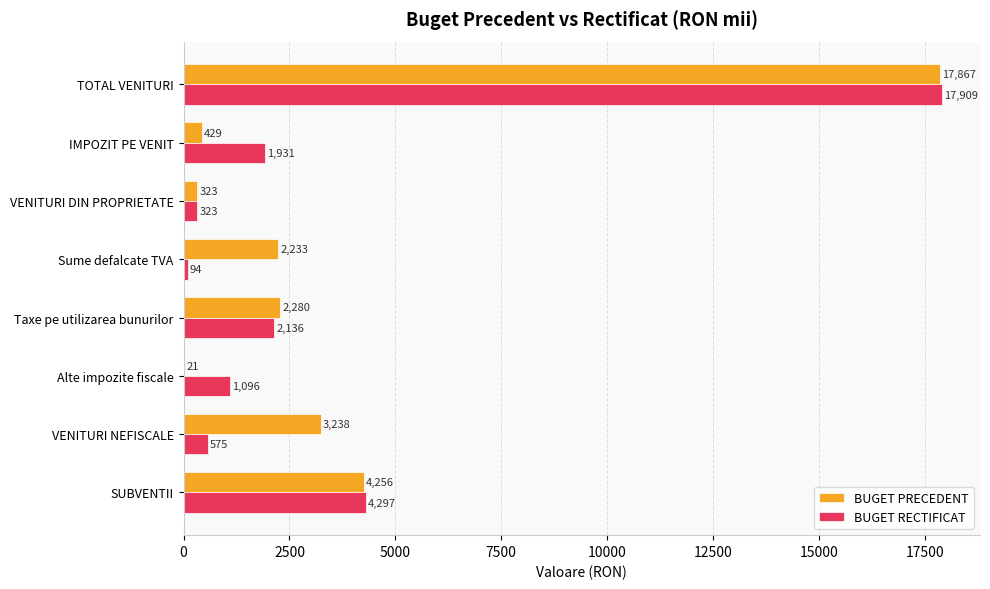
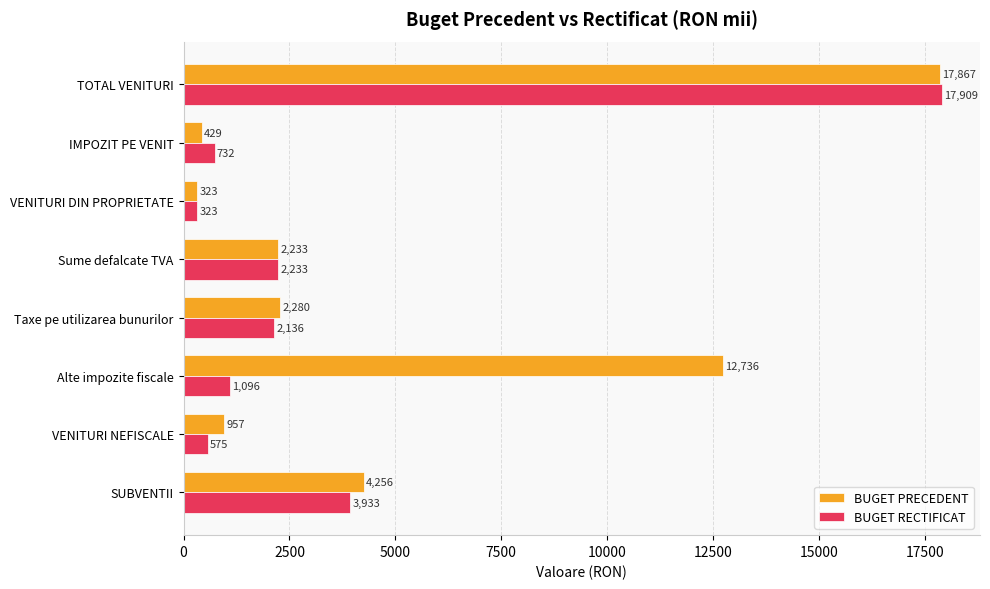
  {
    "BUGET PRECEDENT": {
      "TOTAL VENITURI": "17,867",
      "IMPOZIT PE VENIT": "429",
      "VENITURI DIN PROPRIETATE": "323",
      "Sume defalcate TVA": "2,233",
      "Taxe pe utilizarea bunurilor": "2,280",
-     "Alte impozite fiscale": "21",
-     "VENITURI NEFISCALE": "3,238",
+     "Alte impozite fiscale": "12,736",
+     "VENITURI NEFISCALE": "957",
      "SUBVENTII": "4,256"
    },
    "BUGET RECTIFICAT": {
      "TOTAL VENITURI": "17,909",
-     "IMPOZIT PE VENIT": "1,931",
+     "IMPOZIT PE VENIT": "732",
      "VENITURI DIN PROPRIETATE": "323",
-     "Sume defalcate TVA": "94",
+     "Sume defalcate TVA": "2,233",
      "Taxe pe utilizarea bunurilor": "2,136",
      "Alte impozite fiscale": "1,096",
      "VENITURI NEFISCALE": "575",
-     "SUBVENTII": "4,297"
+     "SUBVENTII": "3,933"
    }
  }
